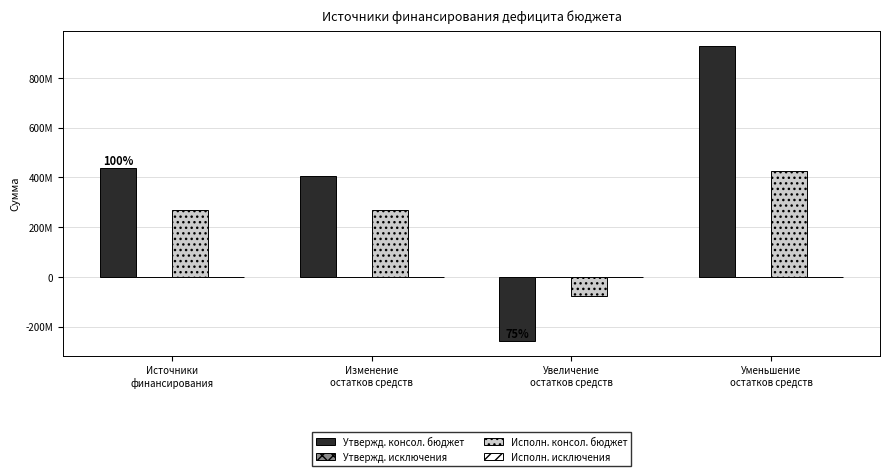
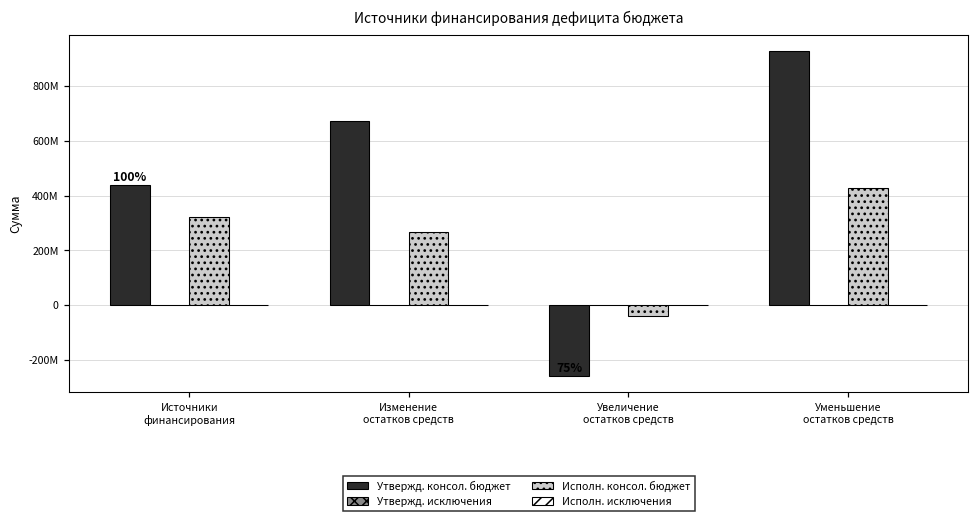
  {
    "Утвержд. консол. бюджет": {
-     "Изменение остатков средств": 410000000,
+     "Изменение остатков средств": 670000000,
      "Увеличение остатков средств": -260000000,
      "Уменьшение остатков средств": 930000000
    },
    "Утвержд. исключения": {
      "Источники финансирования": 0,
      "Изменение остатков средств": 0,
      "Увеличение остатков средств": 0,
      "Уменьшение остатков средств": 0
    },
    "Исполн. консол. бюджет": {
-     "Источники финансирования": 270000000,
+     "Источники финансирования": 320000000,
      "Изменение остатков средств": 270000000,
-     "Увеличение остатков средств": -80000000,
+     "Увеличение остатков средств": -40000000,
      "Уменьшение остатков средств": 430000000
    },
    "Исполн. исключения": {
      "Источники финансирования": 0,
      "Изменение остатков средств": 0,
      "Увеличение остатков средств": 0,
      "Уменьшение остатков средств": 0
    }
  }
